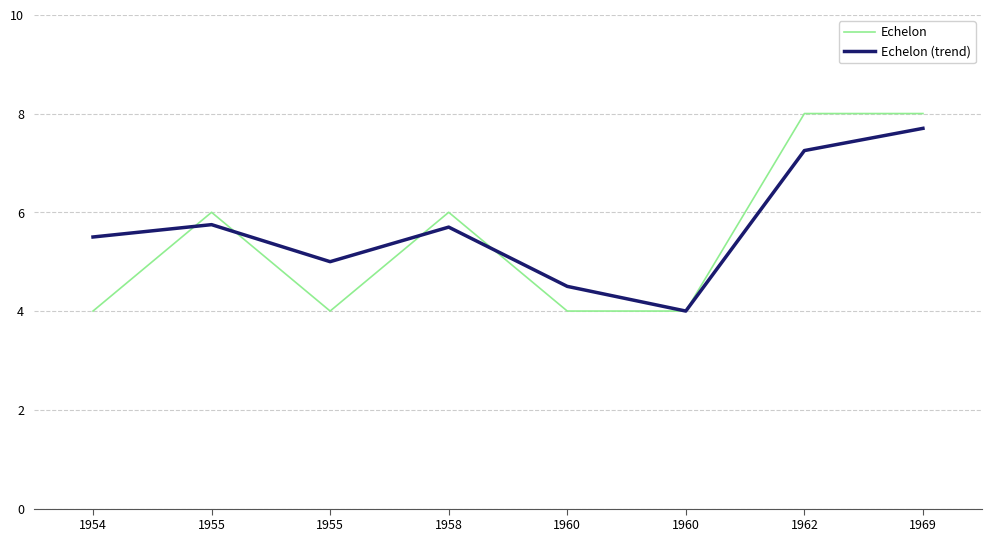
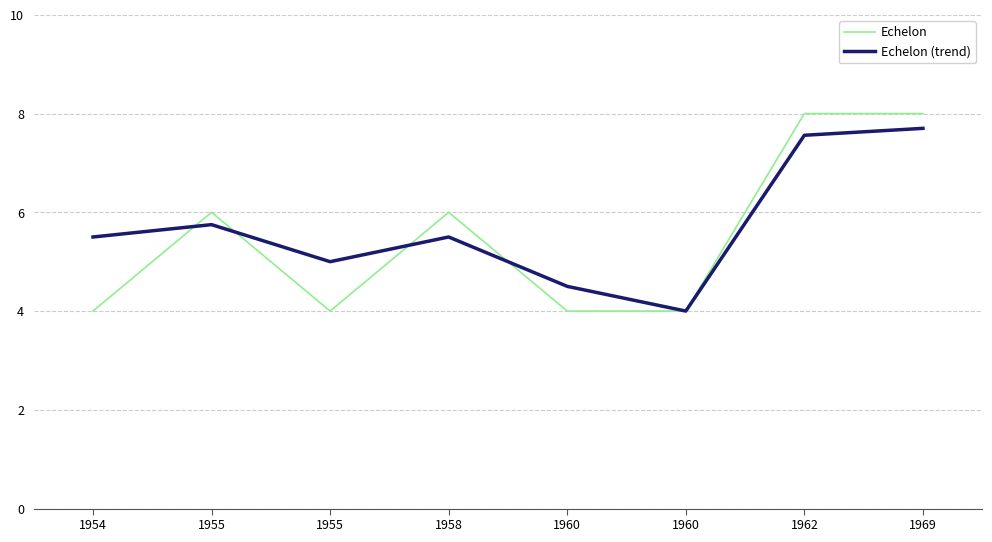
  {
    "Echelon": {
      "1954": 4.0,
      "1958": 6.0,
      "1962": 8.0,
      "1969": 8.0
    },
    "Echelon (trend)": {
      "1954": 5.5,
-     "1958": 5.7,
-     "1962": 7.3,
+     "1958": 5.5,
+     "1962": 7.6,
      "1969": 7.7
    }
  }
